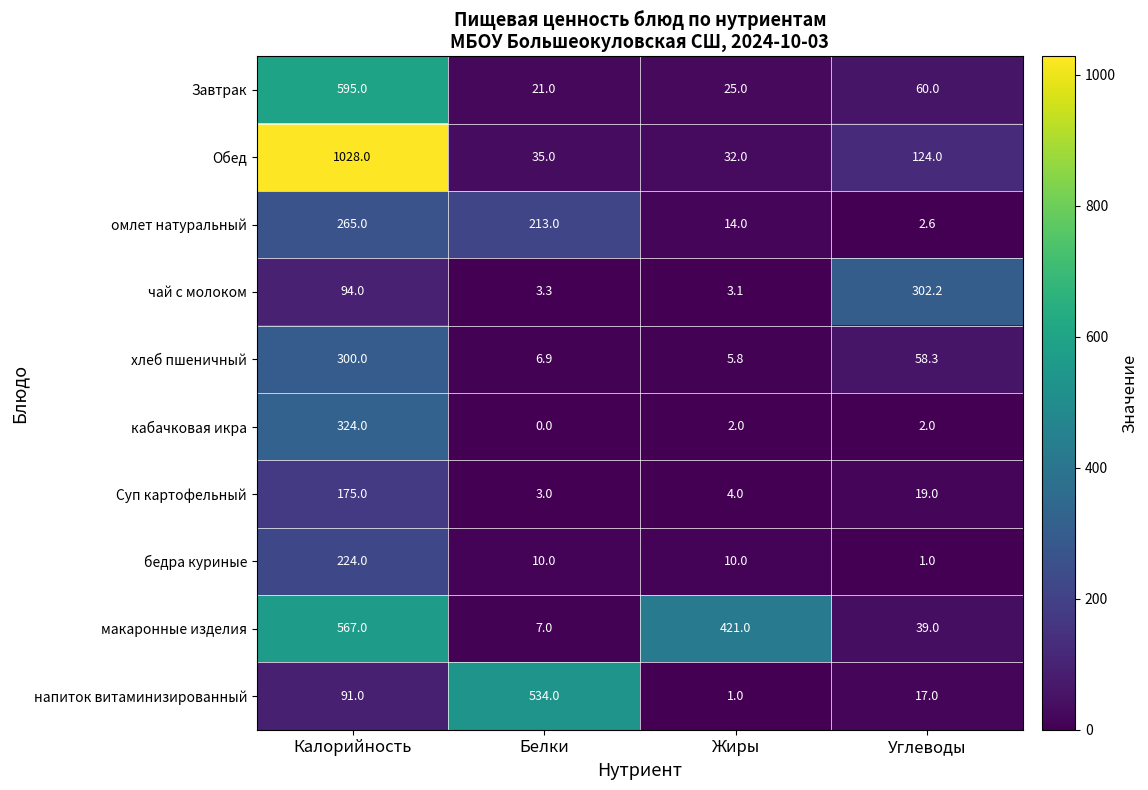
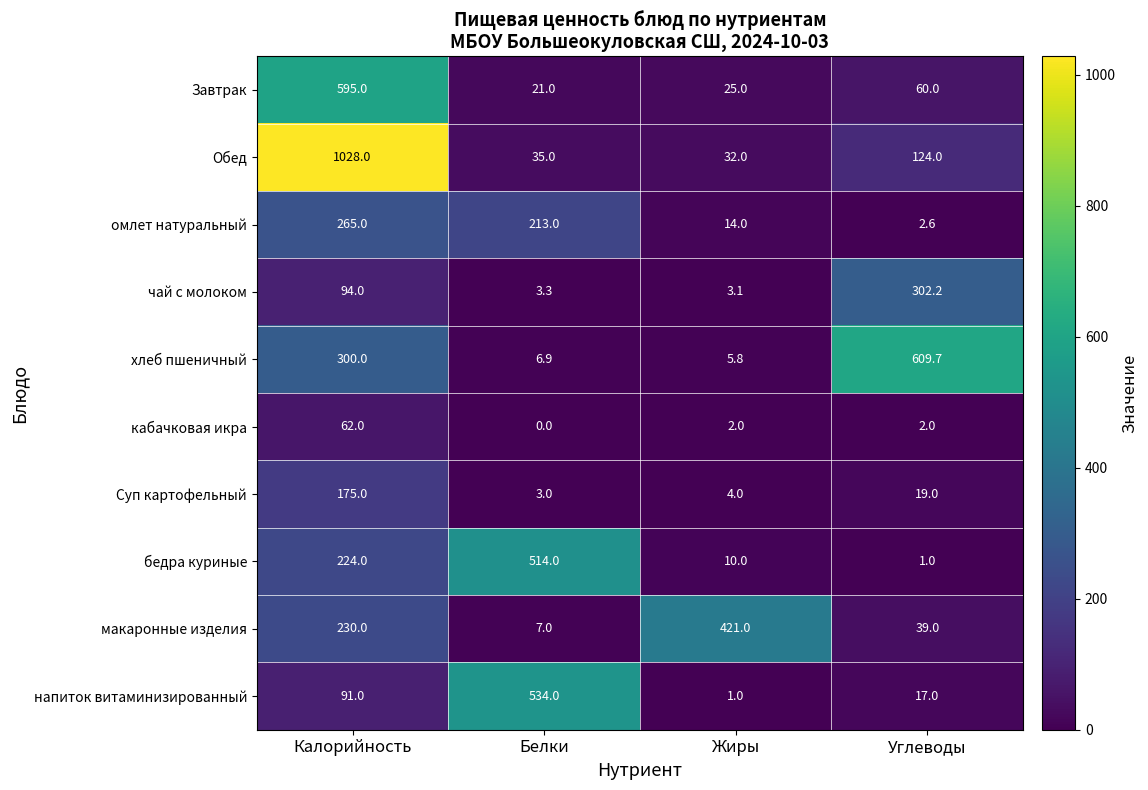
  {
    "Завтрак": {
      "Калорийность": 595.0,
      "Белки": 21.0,
      "Жиры": 25.0,
      "Углеводы": 60.0
    },
    "Обед": {
      "Калорийность": 1028.0,
      "Белки": 35.0,
      "Жиры": 32.0,
      "Углеводы": 124.0
    },
    "омлет натуральный": {
      "Калорийность": 265.0,
      "Белки": 213.0,
      "Жиры": 14.0,
      "Углеводы": 2.6
    },
    "чай с молоком": {
      "Калорийность": 94.0,
      "Белки": 3.3,
      "Жиры": 3.1,
      "Углеводы": 302.2
    },
    "хлеб пшеничный": {
      "Калорийность": 300.0,
      "Белки": 6.9,
      "Жиры": 5.8,
-     "Углеводы": 58.3
+     "Углеводы": 609.7
    },
    "кабачковая икра": {
-     "Калорийность": 324.0,
+     "Калорийность": 62.0,
      "Белки": 0.0,
      "Жиры": 2.0,
      "Углеводы": 2.0
    },
    "Суп картофельный": {
      "Калорийность": 175.0,
      "Белки": 3.0,
      "Жиры": 4.0,
      "Углеводы": 19.0
    },
    "бедра куриные": {
      "Калорийность": 224.0,
-     "Белки": 10.0,
+     "Белки": 514.0,
      "Жиры": 10.0,
      "Углеводы": 1.0
    },
    "макаронные изделия": {
-     "Калорийность": 567.0,
+     "Калорийность": 230.0,
      "Белки": 7.0,
      "Жиры": 421.0,
      "Углеводы": 39.0
    },
    "напиток витаминизированный": {
      "Калорийность": 91.0,
      "Белки": 534.0,
      "Жиры": 1.0,
      "Углеводы": 17.0
    }
  }
